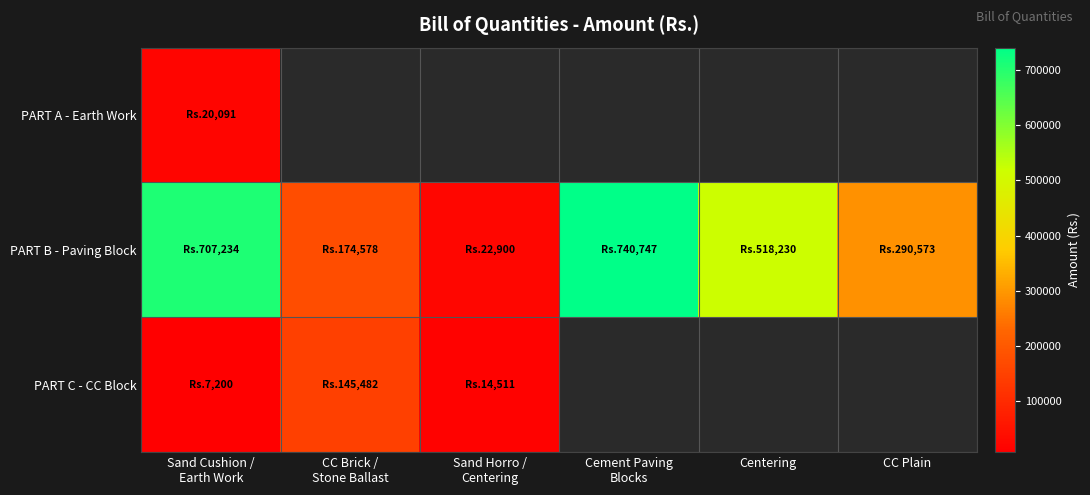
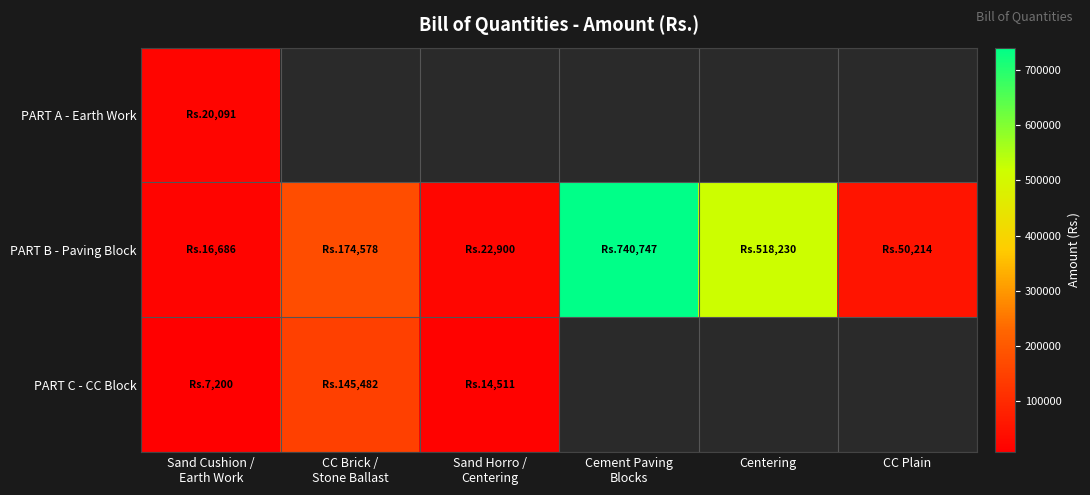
  {
    "PART A - Earth Work": {
      "Sand Cushion / Earth Work": "20,091"
    },
    "PART B - Paving Block": {
-     "Sand Cushion / Earth Work": "707,234",
+     "Sand Cushion / Earth Work": "16,686",
      "CC Brick / Stone Ballast": "174,578",
      "Sand Horro / Centering": "22,900",
      "Cement Paving Blocks": "740,747",
      "Centering": "518,230",
-     "CC Plain": "290,573"
+     "CC Plain": "50,214"
    },
    "PART C - CC Block": {
      "Sand Cushion / Earth Work": "7,200",
      "CC Brick / Stone Ballast": "145,482",
      "Sand Horro / Centering": "14,511"
    }
  }
